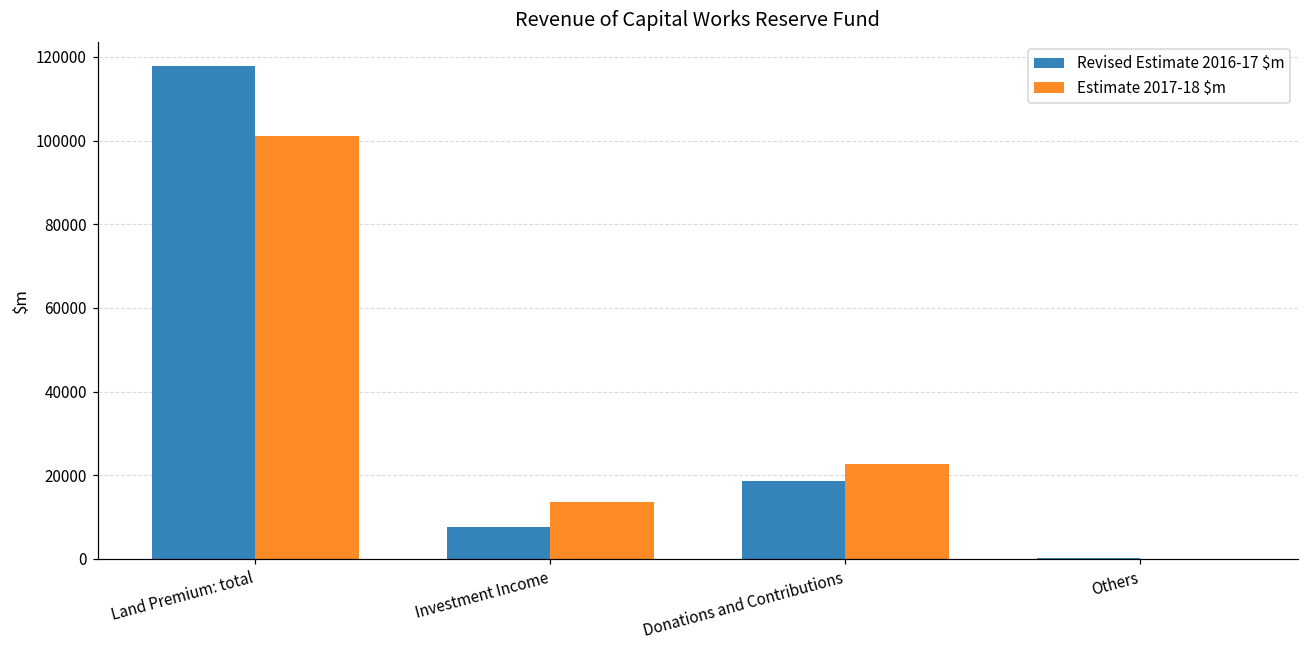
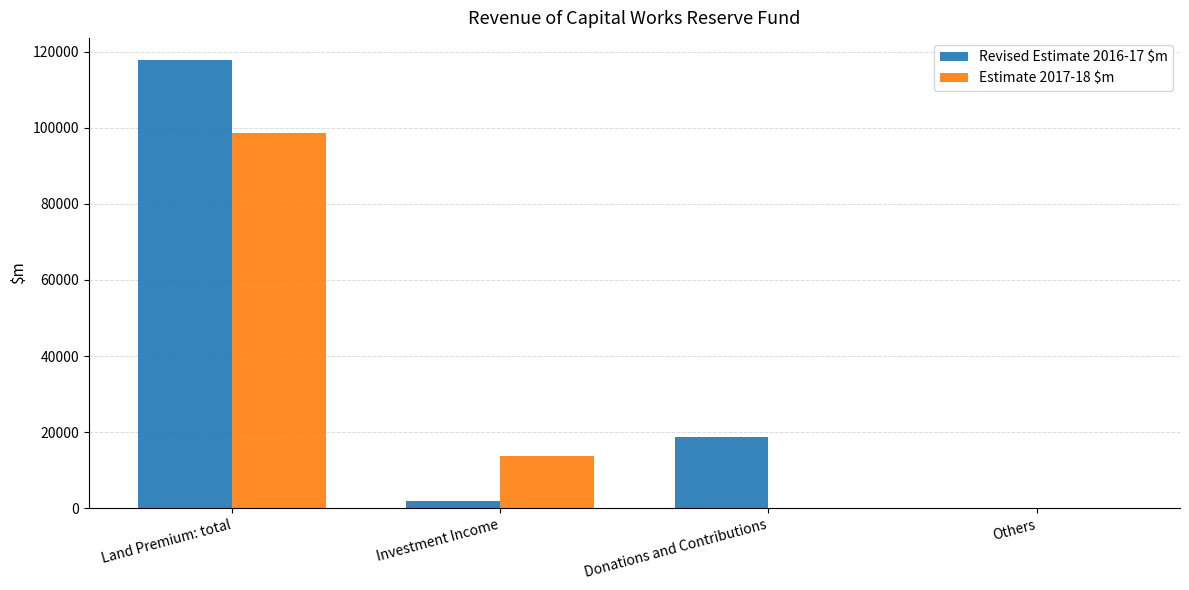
  {
    "Revised Estimate 2016-17 $m": {
      "Land Premium: total": 118000,
-     "Investment Income": 8000,
+     "Investment Income": 2000,
      "Donations and Contributions": 19000
    },
    "Estimate 2017-18 $m": {
-     "Land Premium: total": 101000,
+     "Land Premium: total": 99000,
      "Investment Income": 14000,
-     "Donations and Contributions": 23000,
+     "Donations and Contributions": 0,
      "Others": 0
    }
  }
